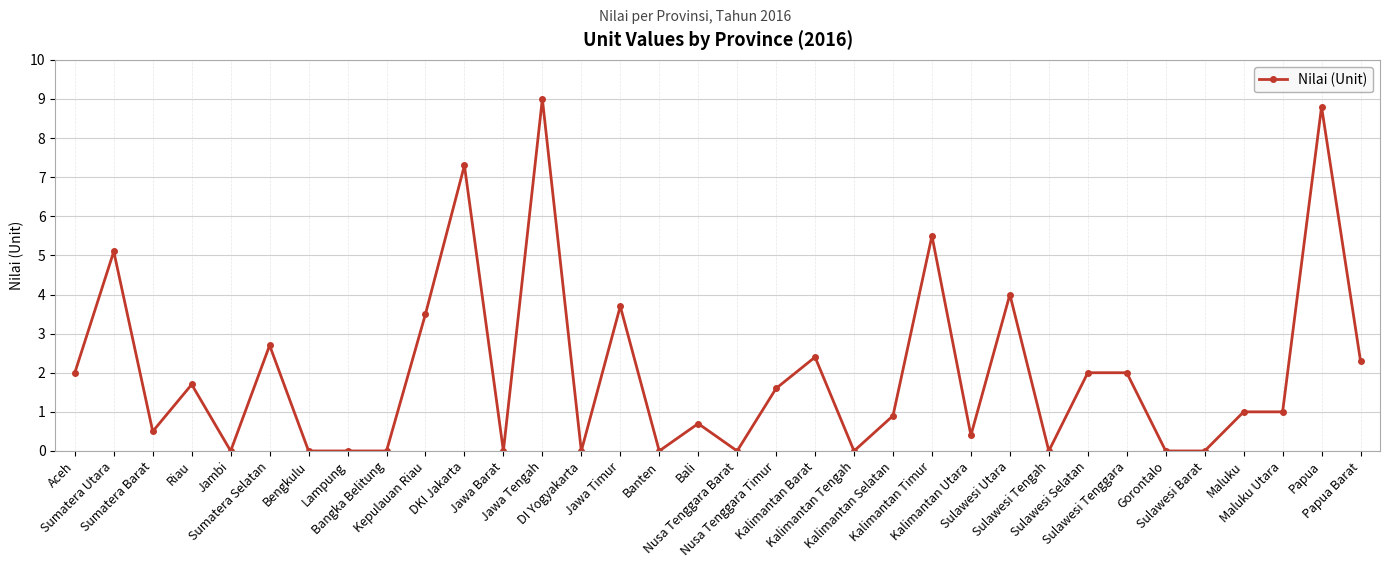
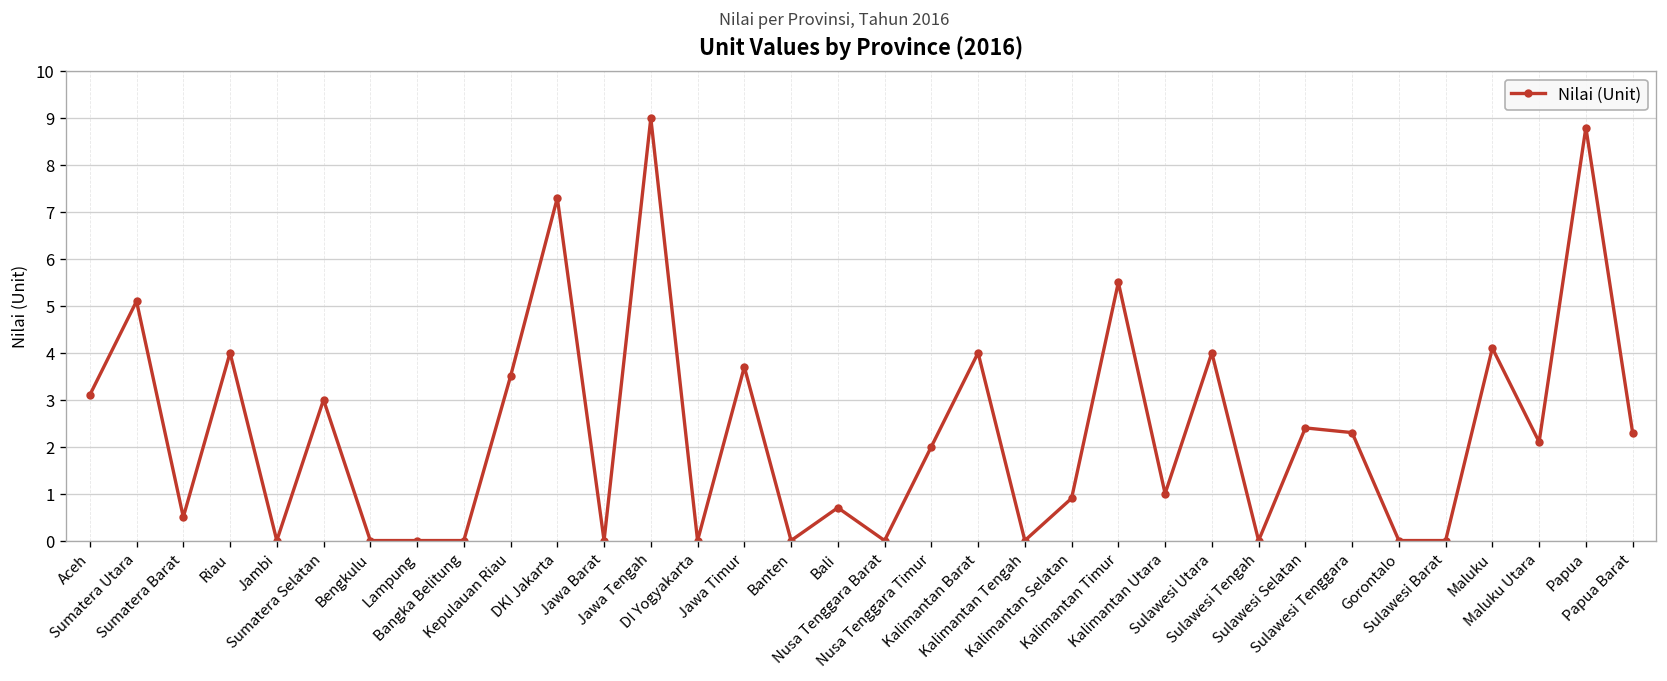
  {
-   "Aceh": 2.0,
+   "Aceh": 3.1,
    "Sumatera Utara": 5.1,
    "Sumatera Barat": 0.5,
-   "Riau": 1.7,
+   "Riau": 4.0,
    "Jambi": 0.0,
-   "Sumatera Selatan": 2.7,
+   "Sumatera Selatan": 3.0,
    "Bengkulu": 0.0,
    "Lampung": 0.0,
    "Bangka Belitung": 0.0,
    "Kepulauan Riau": 3.5,
    "DKI Jakarta": 7.3,
    "Jawa Barat": 0.0,
    "Jawa Tengah": 9.0,
    "DI Yogyakarta": 0.0,
    "Jawa Timur": 3.7,
    "Banten": 0.0,
    "Bali": 0.7,
    "Nusa Tenggara Barat": 0.0,
-   "Nusa Tenggara Timur": 1.6,
-   "Kalimantan Barat": 2.4,
+   "Nusa Tenggara Timur": 2.0,
+   "Kalimantan Barat": 4.0,
    "Kalimantan Tengah": 0.0,
    "Kalimantan Selatan": 0.9,
    "Kalimantan Timur": 5.5,
-   "Kalimantan Utara": 0.4,
+   "Kalimantan Utara": 1.0,
    "Sulawesi Utara": 4.0,
    "Sulawesi Tengah": 0.0,
-   "Sulawesi Selatan": 2.0,
-   "Sulawesi Tenggara": 2.0,
+   "Sulawesi Selatan": 2.4,
+   "Sulawesi Tenggara": 2.3,
    "Gorontalo": 0.0,
    "Sulawesi Barat": 0.0,
-   "Maluku": 1.0,
-   "Maluku Utara": 1.0,
+   "Maluku": 4.1,
+   "Maluku Utara": 2.1,
    "Papua": 8.8,
    "Papua Barat": 2.3
  }
